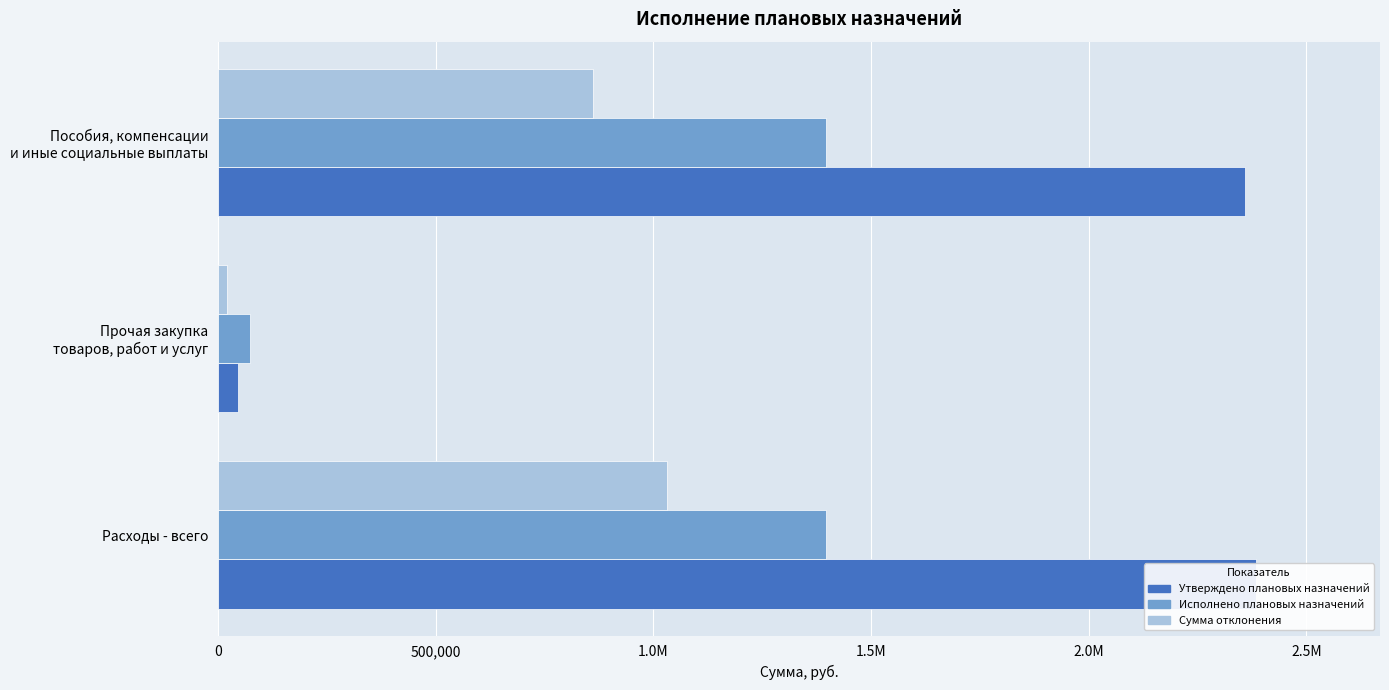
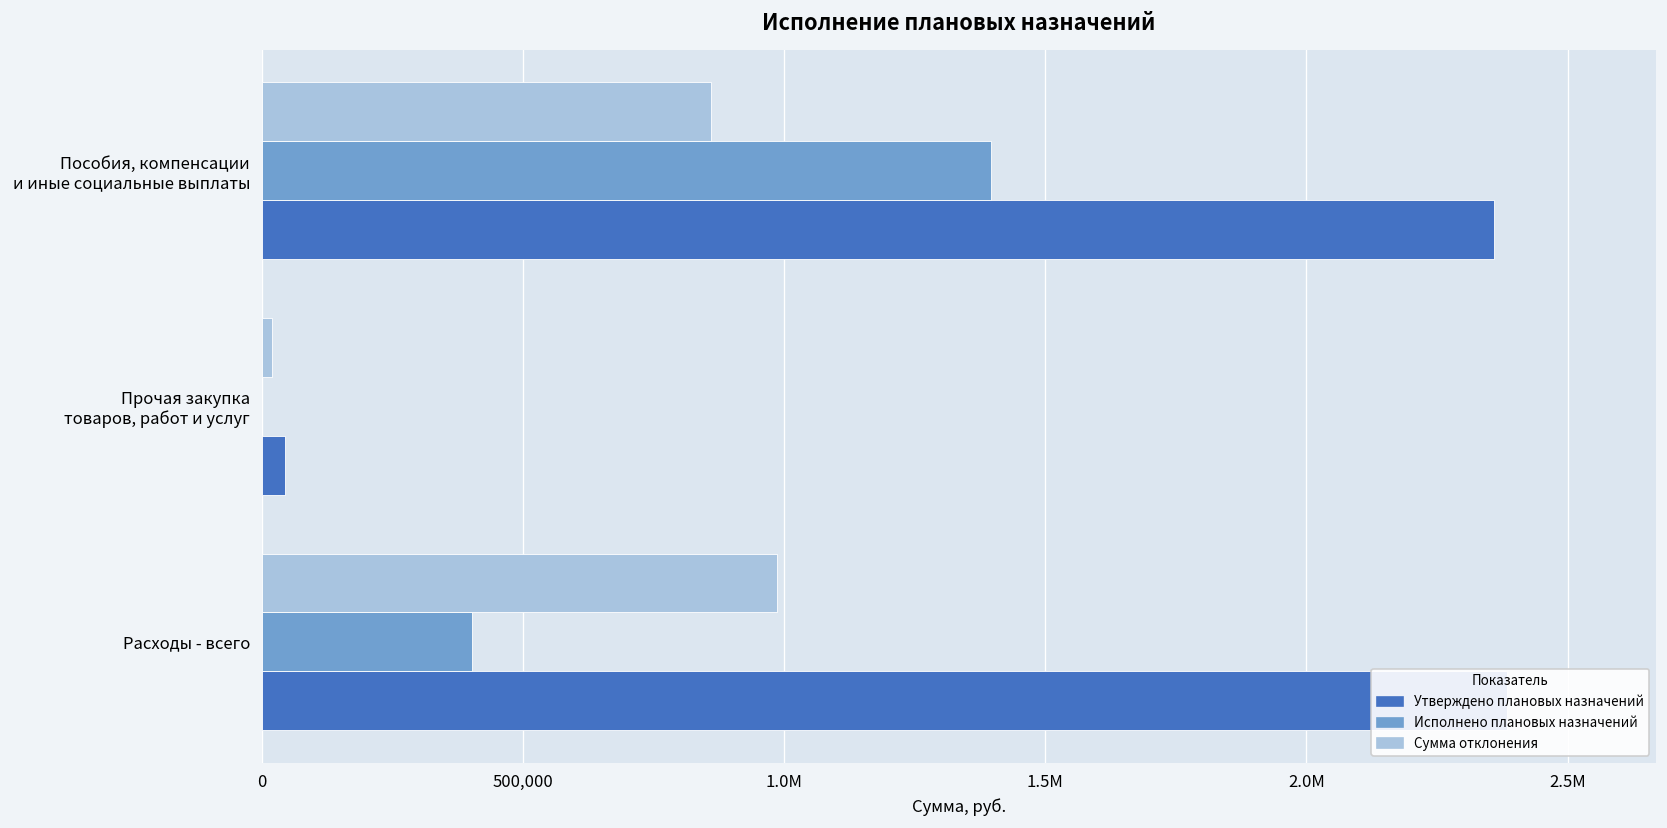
  {
    "Утверждено плановых назначений": {
      "Пособия, компенсации и иные социальные выплаты": "2,360,000",
      "Прочая закупка товаров, работ и услуг": "50,000"
    },
    "Исполнено плановых назначений": {
      "Пособия, компенсации и иные социальные выплаты": "1,400,000",
-     "Прочая закупка товаров, работ и услуг": "70,000",
-     "Расходы - всего": "1,400,000"
+     "Прочая закупка товаров, работ и услуг": "0",
+     "Расходы - всего": "400,000"
    },
    "Сумма отклонения": {
      "Пособия, компенсации и иные социальные выплаты": "860,000",
      "Прочая закупка товаров, работ и услуг": "20,000",
-     "Расходы - всего": "1,030,000"
+     "Расходы - всего": "990,000"
    }
  }
